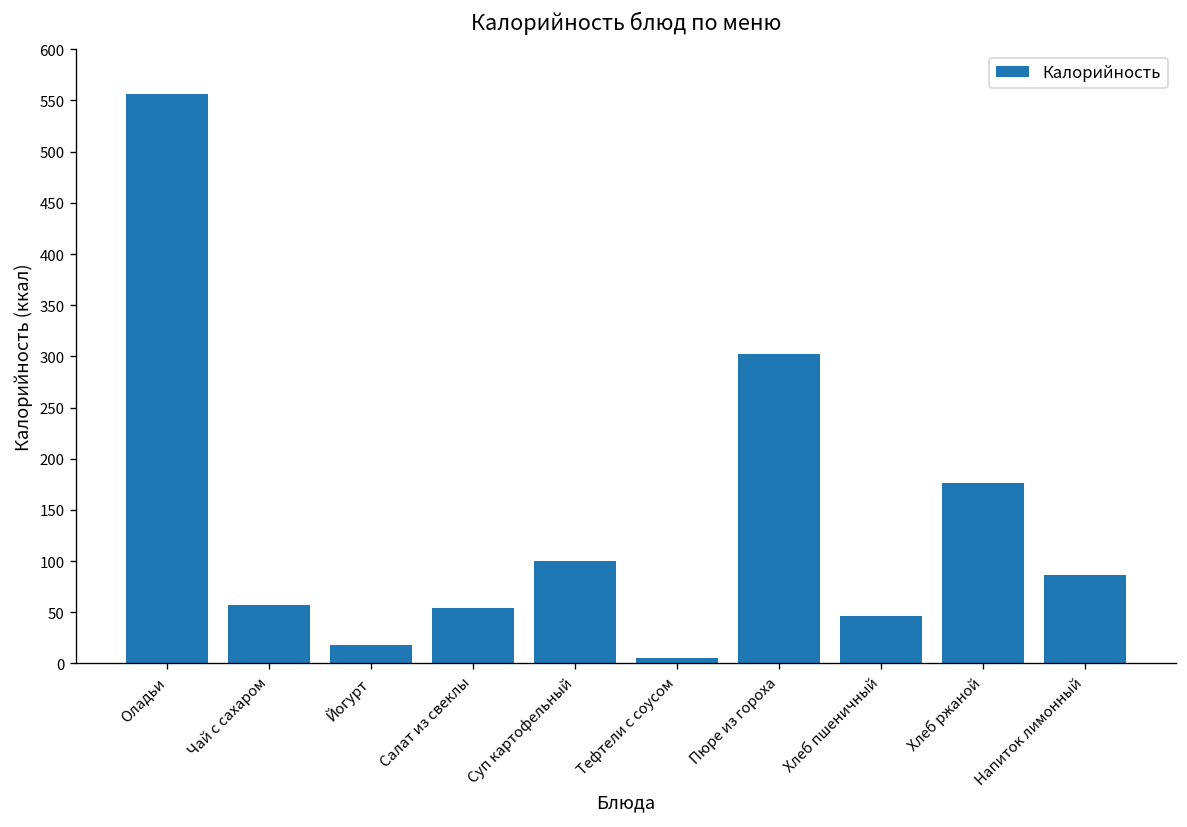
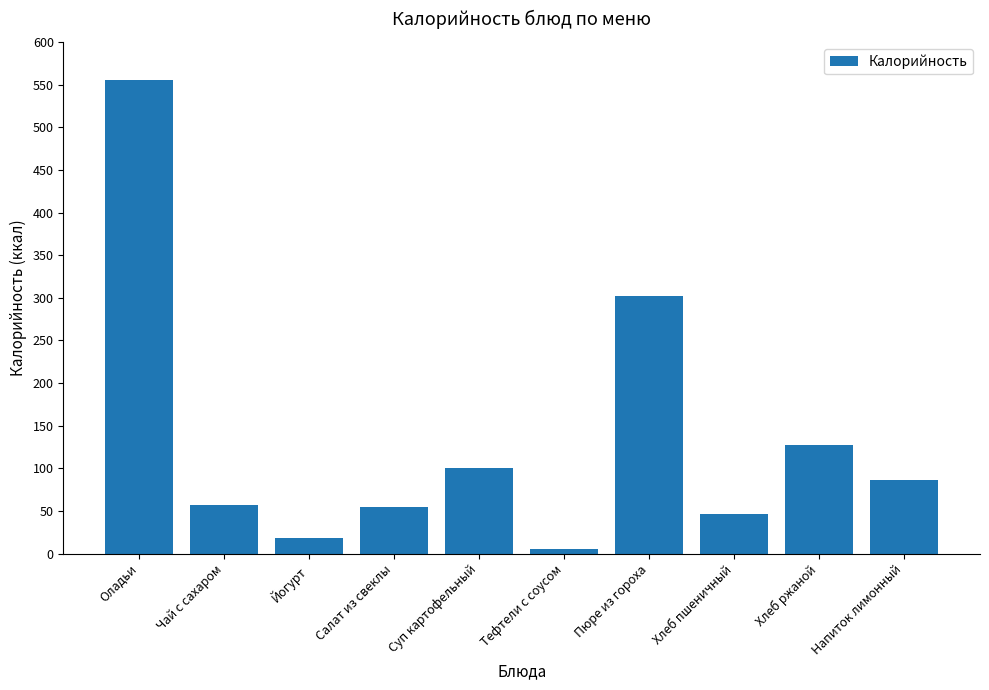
  {
    "Оладьи": 560,
    "Чай с сахаром": 60,
    "Йогурт": 20,
    "Салат из свеклы": 50,
    "Суп картофельный": 100,
    "Тефтели с соусом": 0,
    "Пюре из гороха": 300,
    "Хлеб пшеничный": 50,
-   "Хлеб ржаной": 180,
+   "Хлеб ржаной": 130,
    "Напиток лимонный": 90
  }
